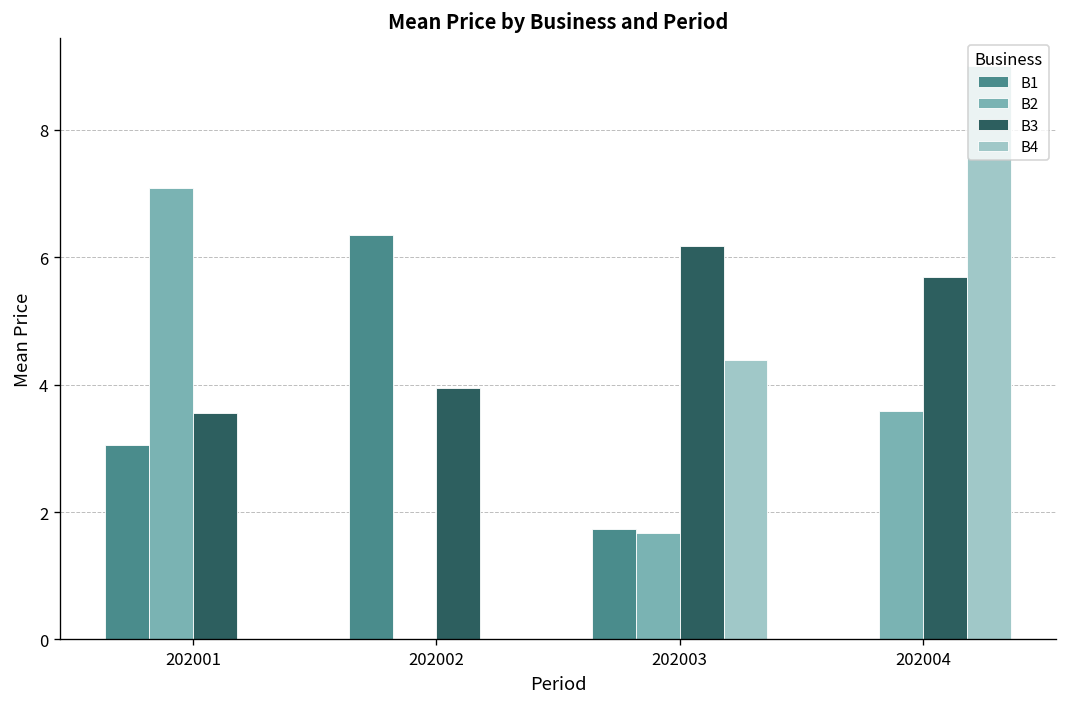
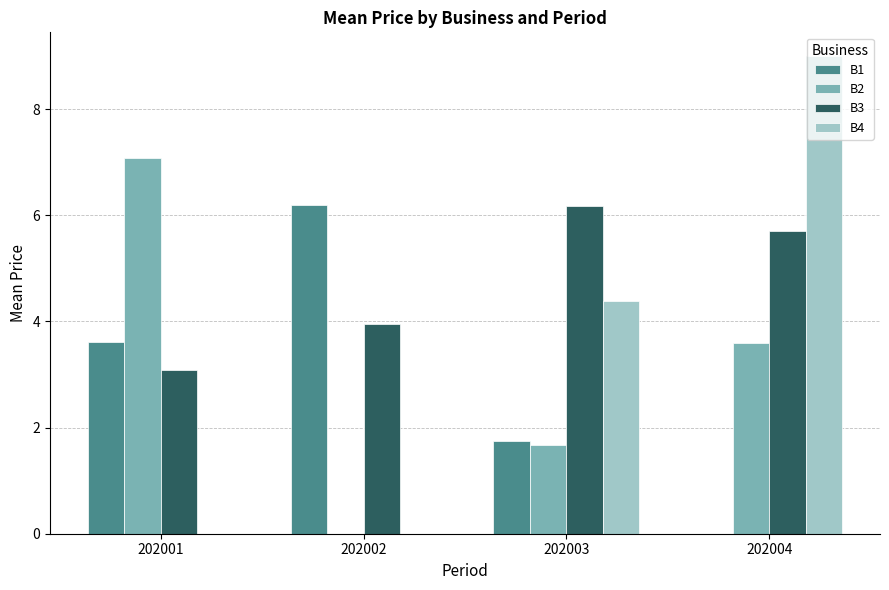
  {
    "B1": {
-     "202001": 3.1,
-     "202002": 6.4,
+     "202001": 3.6,
+     "202002": 6.2,
      "202003": 1.7,
      "202004": 0.0
    },
    "B3": {
-     "202001": 3.6,
+     "202001": 3.1,
      "202002": 3.9,
      "202003": 6.2,
      "202004": 5.7
    }
  }
